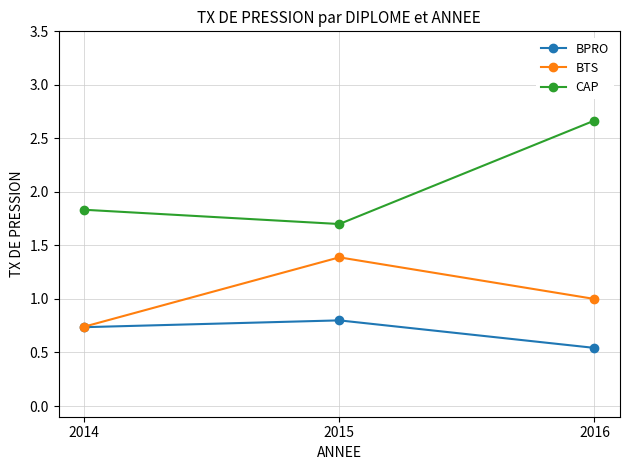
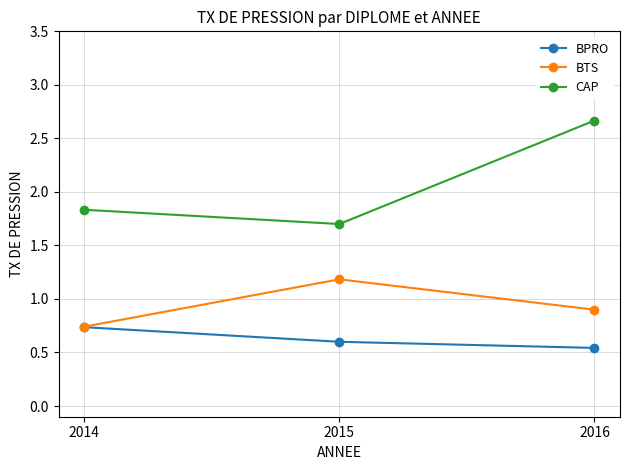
  {
    "BPRO": {
-     "2015": 0.8,
+     "2015": 0.6,
      "2016": 0.54
    },
    "BTS": {
-     "2015": 1.39,
-     "2016": 1.0
+     "2015": 1.18,
+     "2016": 0.9
    },
    "CAP": {
      "2014": 1.83,
      "2015": 1.70,
      "2016": 2.67
    }
  }
